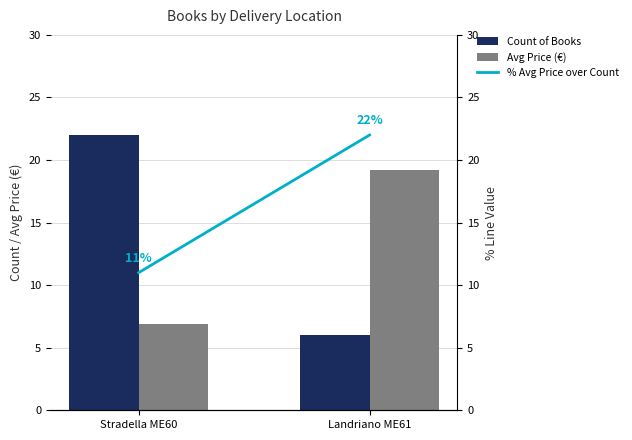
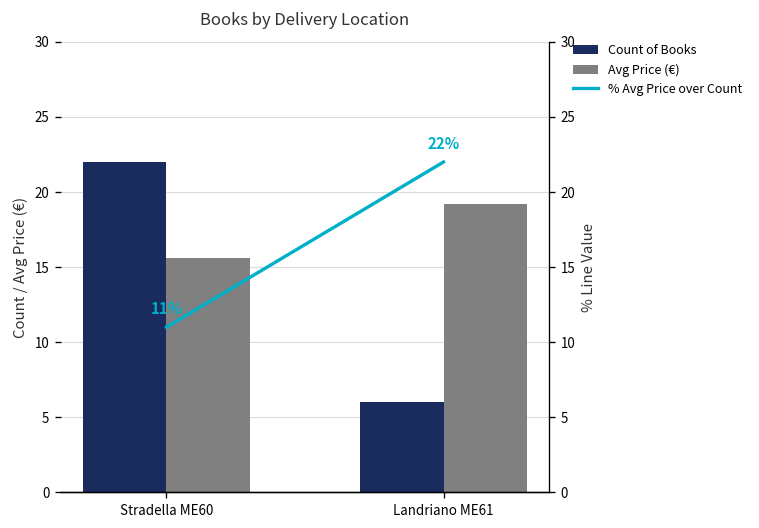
  {
    "Count of Books": {
      "Landriano ME61": "6.0"
    },
    "Avg Price (€)": {
-     "Stradella ME60": "6.9",
+     "Stradella ME60": "15.6",
      "Landriano ME61": "19.2"
    },
    "% Avg Price over Count": {
      "Stradella ME60": "11%",
      "Landriano ME61": "22%"
    }
  }
